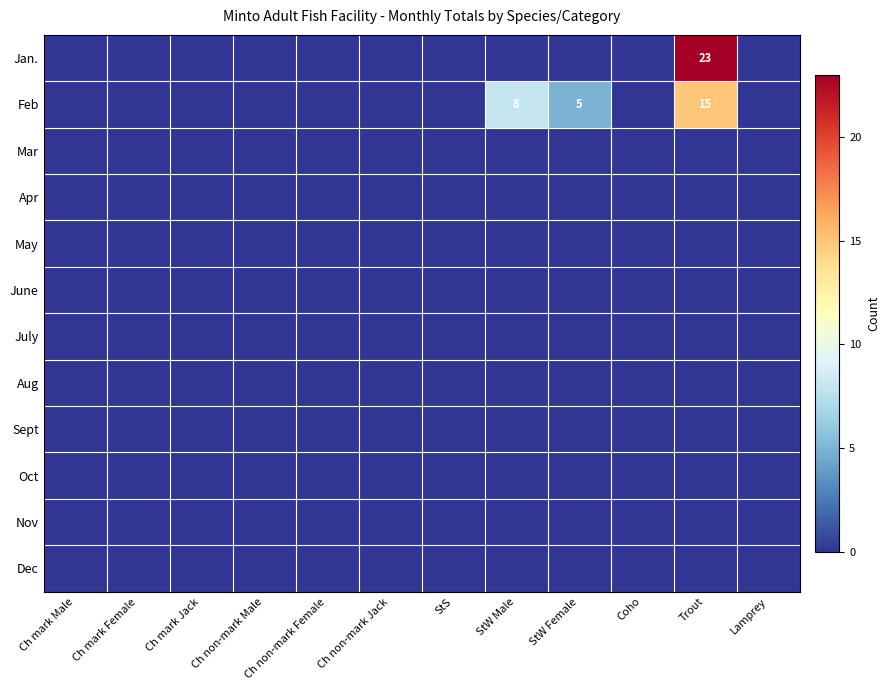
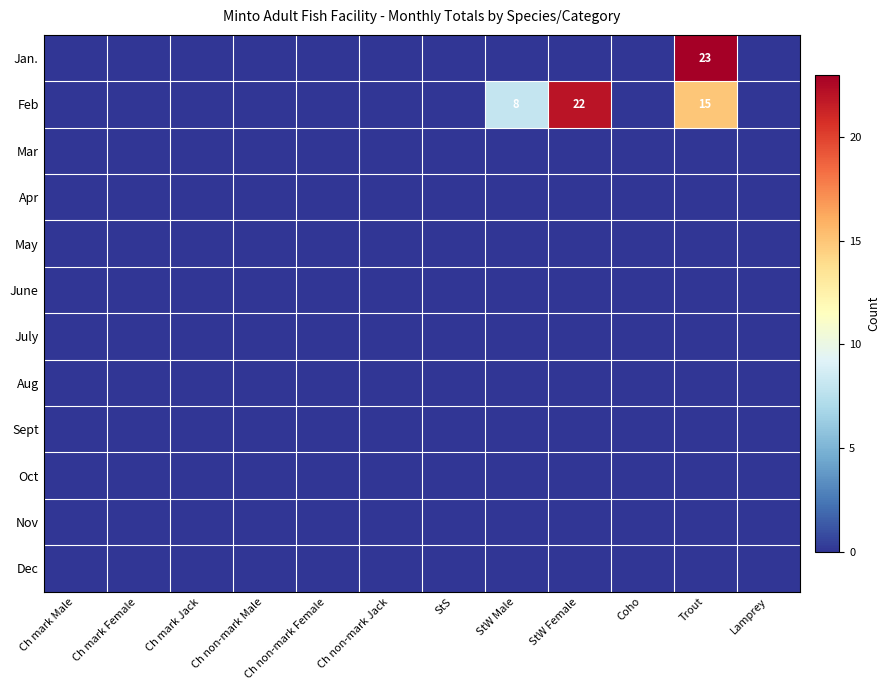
  {
    "Jan.": {
      "Trout": 23
    },
    "Feb": {
      "StW Male": 8,
-     "StW Female": 5,
+     "StW Female": 22,
      "Trout": 15
    }
  }
